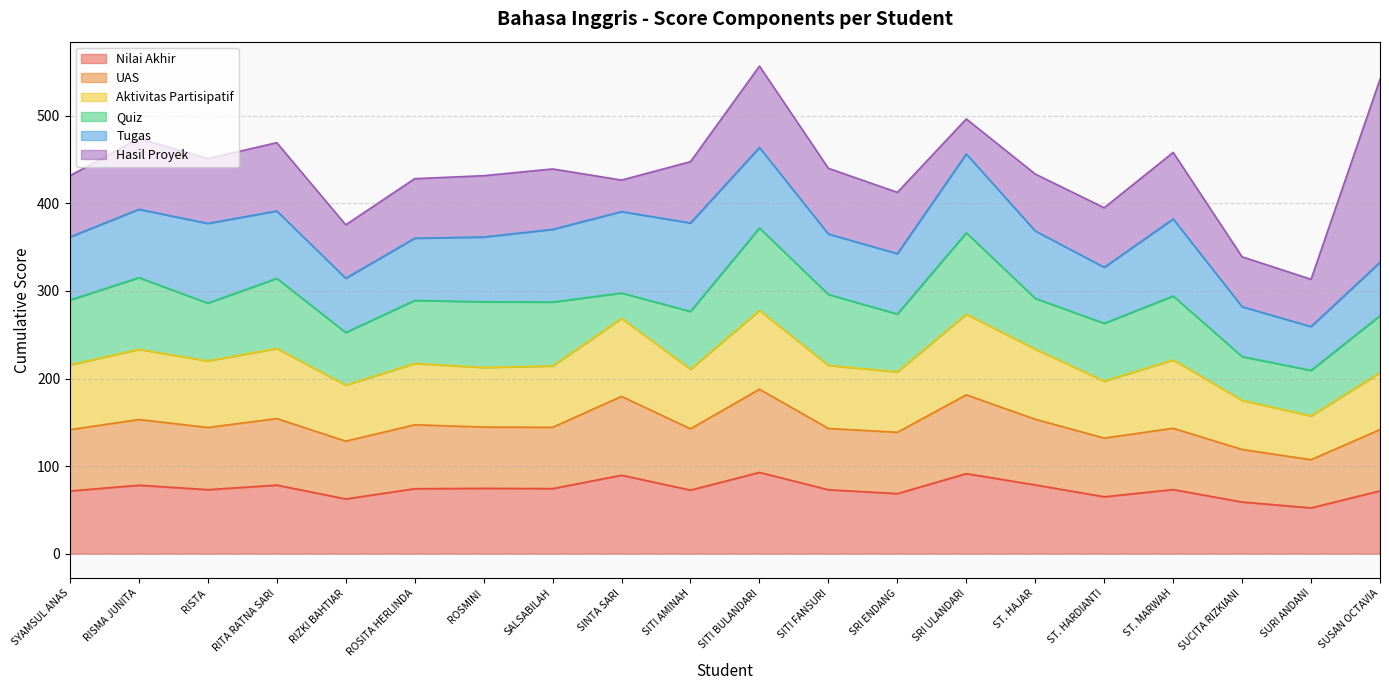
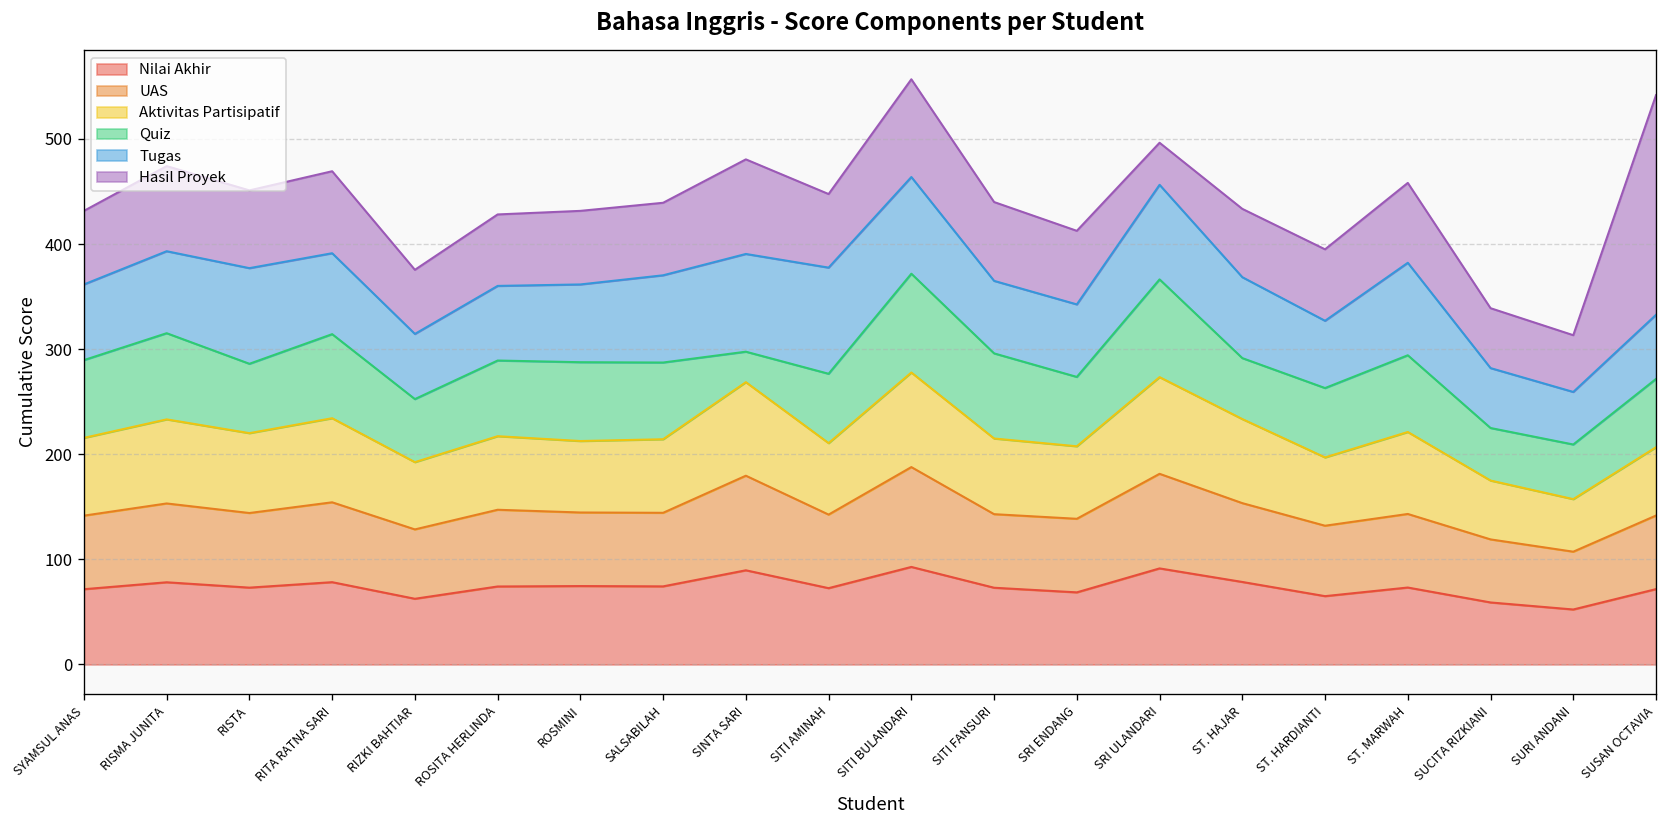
  {
    "Quiz": {
      "SYAMSUL ANAS": 70,
      "RISMA JUNITA": 80,
      "RISTA": 70,
      "RITA RATNA SARI": 80,
      "RIZKI BAHTIAR": 60,
      "ROSITA HERLINDA": 70,
      "ROSMINI": 80,
      "SALSABILAH": 70,
      "SINTA SARI": 30,
      "SITI AMINAH": 70,
      "SITI BULANDARI": 90,
      "SITI FANSURI": 80,
      "SRI ENDANG": 70,
      "SRI ULANDARI": 90,
      "ST. HAJAR": 60,
      "ST. HARDIANTI": 70,
      "ST. MARWAH": 70,
      "SUCITA RIZKIANI": 50,
      "SURI ANDANI": 50,
      "SUSAN OCTAVIA": 70
    },
    "Tugas": {
      "SYAMSUL ANAS": 70,
      "RISMA JUNITA": 80,
      "RISTA": 90,
      "RITA RATNA SARI": 80,
      "RIZKI BAHTIAR": 60,
      "ROSITA HERLINDA": 70,
      "ROSMINI": 70,
      "SALSABILAH": 80,
      "SINTA SARI": 90,
      "SITI AMINAH": 100,
      "SITI BULANDARI": 90,
      "SITI FANSURI": 70,
      "SRI ENDANG": 70,
      "SRI ULANDARI": 90,
      "ST. HAJAR": 80,
      "ST. HARDIANTI": 60,
      "ST. MARWAH": 90,
      "SUCITA RIZKIANI": 60,
      "SURI ANDANI": 50,
      "SUSAN OCTAVIA": 60
    },
    "Hasil Proyek": {
      "SYAMSUL ANAS": 70,
      "RITA RATNA SARI": 80,
      "RIZKI BAHTIAR": 60,
      "ROSITA HERLINDA": 70,
      "ROSMINI": 70,
      "SALSABILAH": 70,
-     "SINTA SARI": 40,
+     "SINTA SARI": 90,
      "SITI AMINAH": 70,
      "SITI BULANDARI": 90,
      "SITI FANSURI": 80,
      "SRI ENDANG": 70,
      "SRI ULANDARI": 40,
      "ST. HAJAR": 70,
      "ST. HARDIANTI": 70,
      "ST. MARWAH": 80,
      "SUCITA RIZKIANI": 60,
      "SURI ANDANI": 50,
      "SUSAN OCTAVIA": 210
    }
  }
